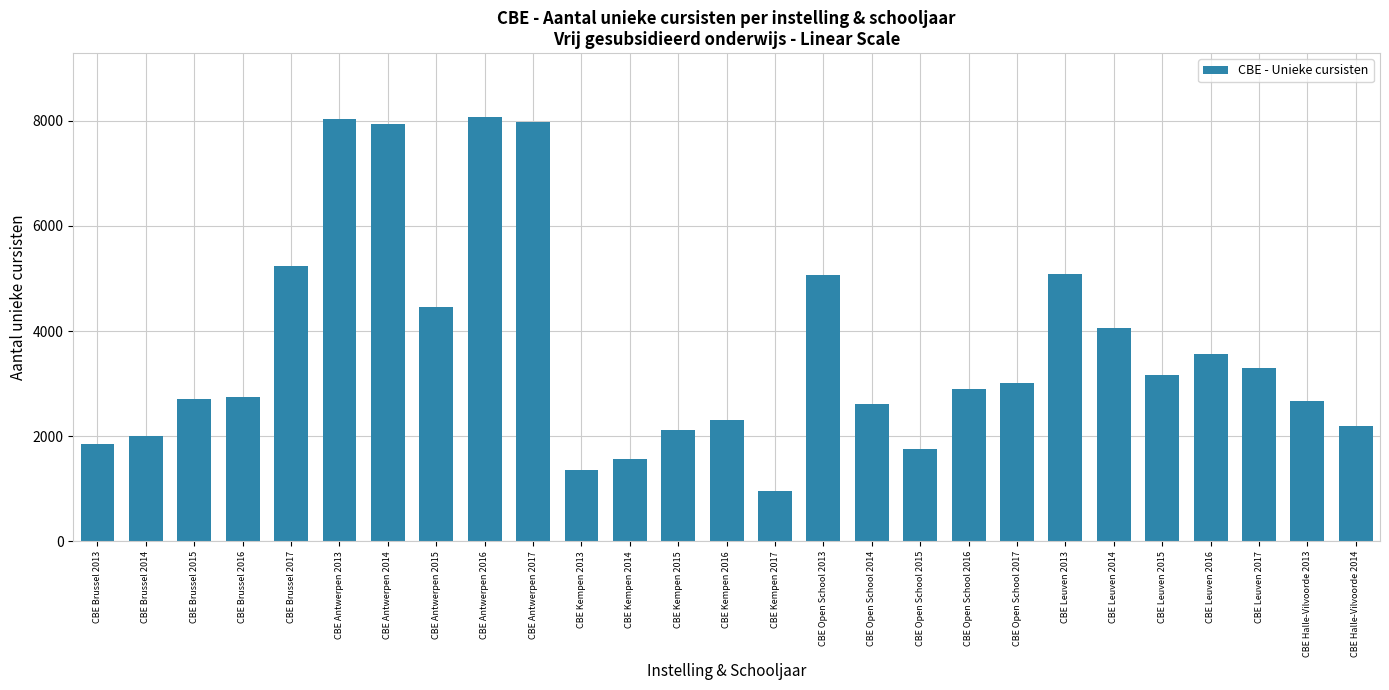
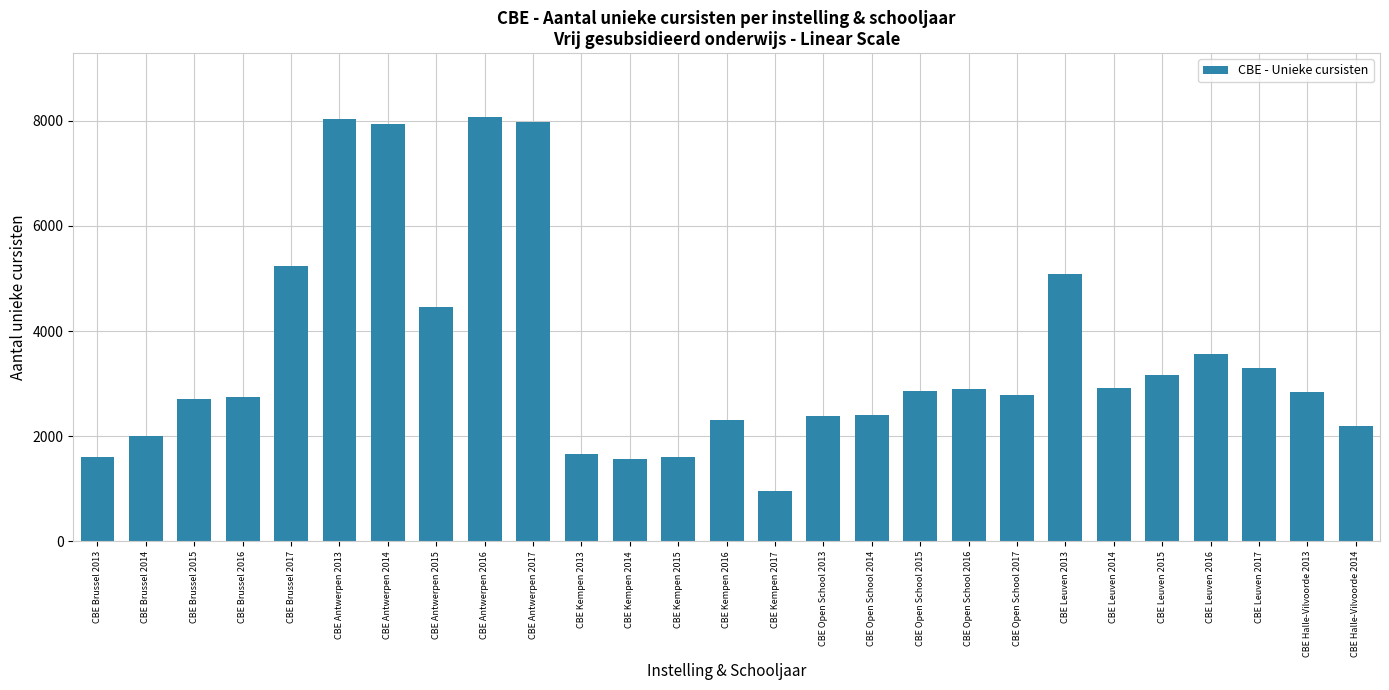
  {
-   "CBE Brussel 2013": 1800,
+   "CBE Brussel 2013": 1600,
    "CBE Brussel 2014": 2000,
    "CBE Brussel 2015": 2700,
    "CBE Brussel 2016": 2700,
    "CBE Brussel 2017": 5200,
    "CBE Antwerpen 2013": 8000,
    "CBE Antwerpen 2014": 7900,
    "CBE Antwerpen 2015": 4500,
    "CBE Antwerpen 2016": 8100,
    "CBE Antwerpen 2017": 8000,
-   "CBE Kempen 2013": 1400,
+   "CBE Kempen 2013": 1700,
    "CBE Kempen 2014": 1600,
-   "CBE Kempen 2015": 2100,
+   "CBE Kempen 2015": 1600,
    "CBE Kempen 2016": 2300,
    "CBE Kempen 2017": 1000,
-   "CBE Open School 2013": 5100,
-   "CBE Open School 2014": 2600,
-   "CBE Open School 2015": 1800,
+   "CBE Open School 2013": 2400,
+   "CBE Open School 2014": 2400,
+   "CBE Open School 2015": 2900,
    "CBE Open School 2016": 2900,
-   "CBE Open School 2017": 3000,
+   "CBE Open School 2017": 2800,
    "CBE Leuven 2013": 5100,
-   "CBE Leuven 2014": 4000,
+   "CBE Leuven 2014": 2900,
    "CBE Leuven 2015": 3200,
    "CBE Leuven 2016": 3600,
    "CBE Leuven 2017": 3300,
-   "CBE Halle-Vilvoorde 2013": 2700,
+   "CBE Halle-Vilvoorde 2013": 2800,
    "CBE Halle-Vilvoorde 2014": 2200
  }
